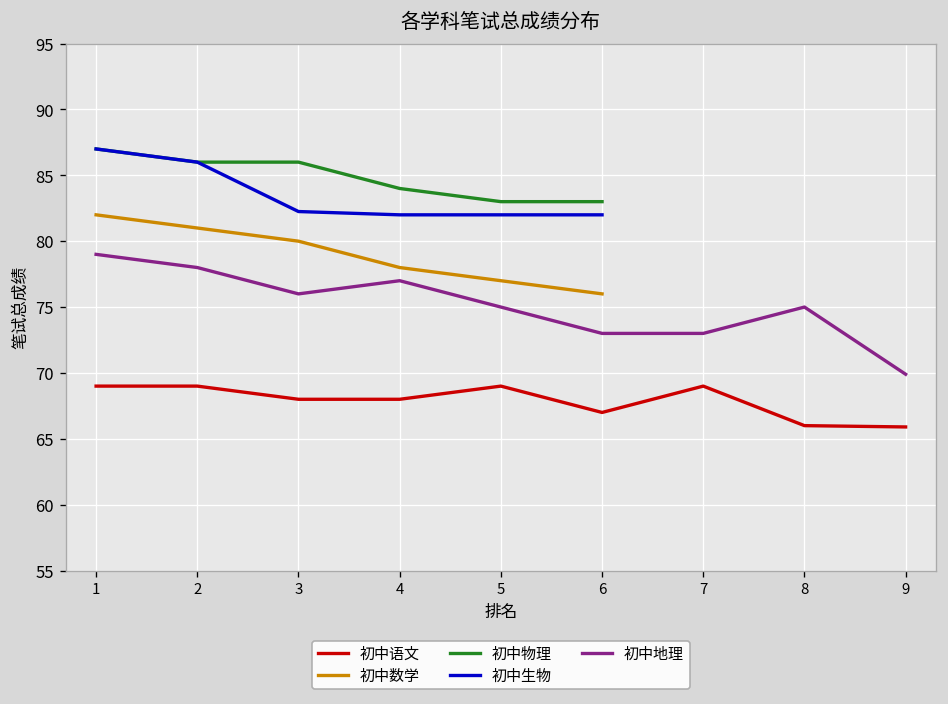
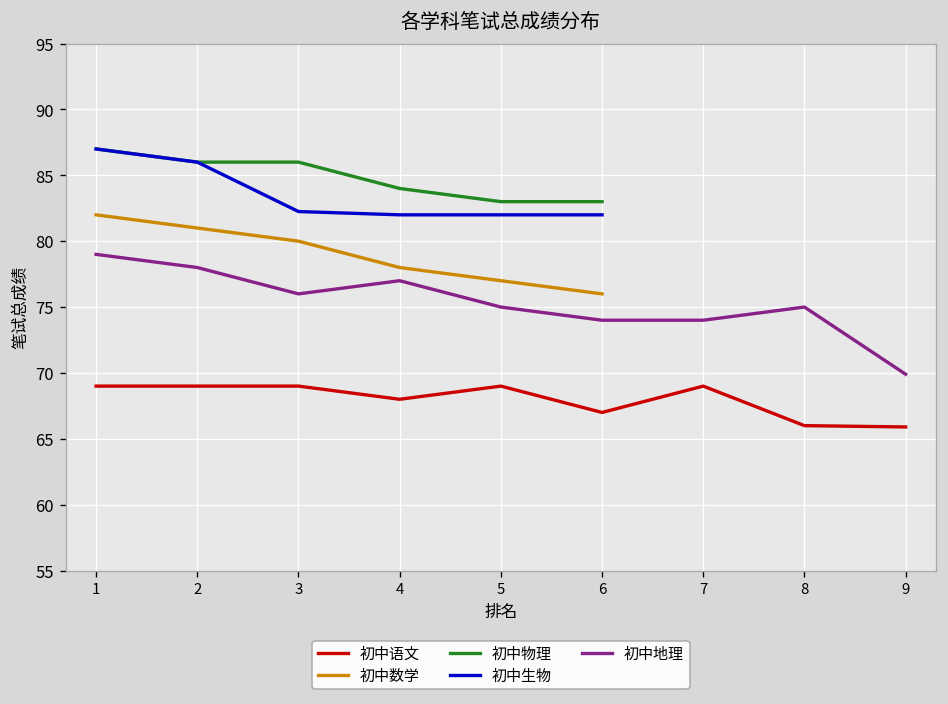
  {
    "初中语文": {
      "1": 69,
      "2": 69,
-     "3": 68,
+     "3": 69,
      "4": 68,
      "5": 69,
      "6": 67,
      "7": 69,
      "8": 66,
      "9": 66
    },
    "初中数学": {
      "1": 82,
      "2": 81,
      "3": 80,
      "4": 78,
      "5": 77,
      "6": 76
    },
    "初中物理": {
      "3": 86,
      "4": 84,
      "5": 83,
      "6": 83
    },
    "初中生物": {
      "3": 82.3,
      "4": 82,
      "5": 82,
      "6": 82
    },
    "初中地理": {
      "1": 79,
      "2": 78,
      "3": 76,
      "4": 77,
      "5": 75,
-     "6": 73,
-     "7": 73,
+     "6": 74,
+     "7": 74,
      "8": 75,
      "9": 70
    }
  }
